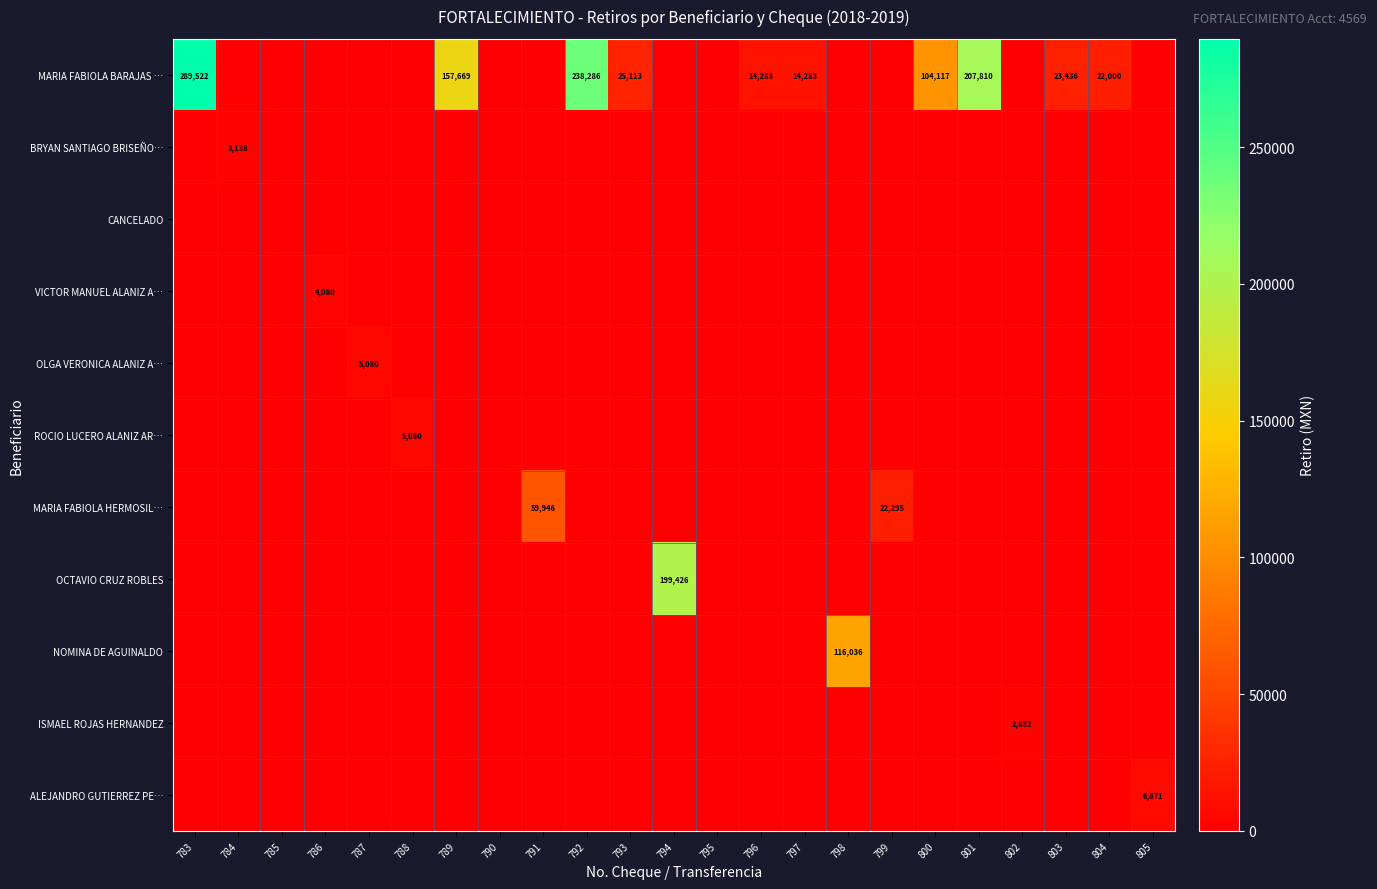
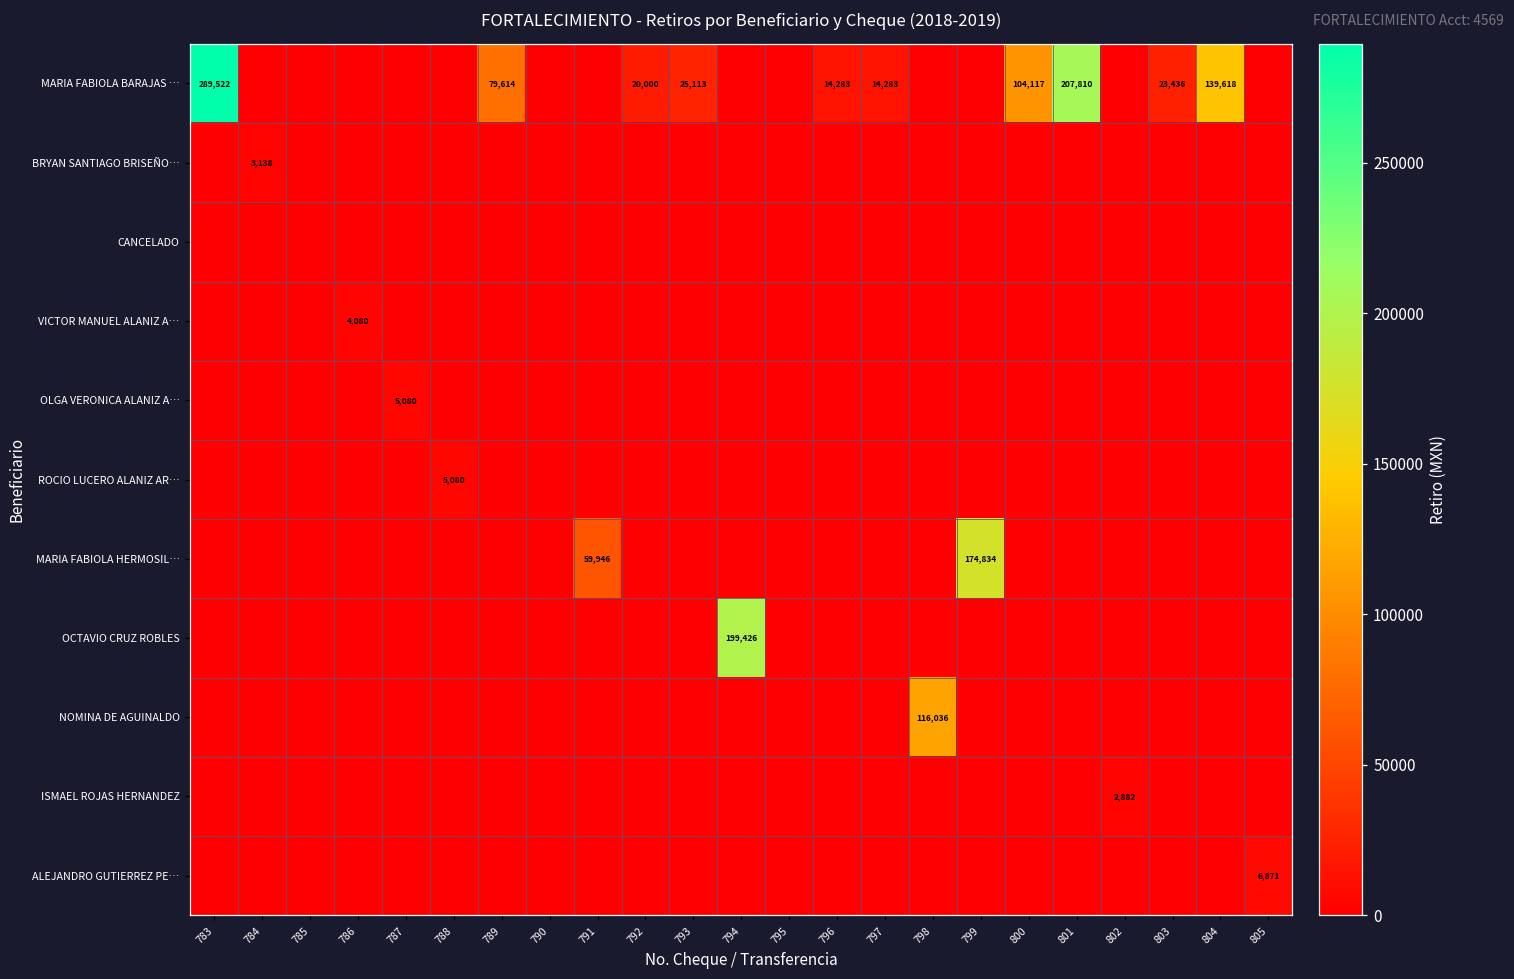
  {
    "MARIA FABIOLA BARAJAS …": {
      "783": "289,522",
-     "789": "157,669",
-     "792": "238,286",
+     "789": "79,614",
+     "792": "20,000",
      "793": "25,113",
      "796": "14,283",
      "797": "14,283",
      "800": "104,117",
      "801": "207,810",
      "803": "23,436",
-     "804": "22,000"
+     "804": "139,618"
    },
    "BRYAN SANTIAGO BRISEÑO…": {
      "784": "3,138"
    },
    "VICTOR MANUEL ALANIZ A…": {
      "786": "4,080"
    },
    "OLGA VERONICA ALANIZ A…": {
      "787": "5,080"
    },
    "ROCIO LUCERO ALANIZ AR…": {
      "788": "5,080"
    },
    "MARIA FABIOLA HERMOSIL…": {
      "791": "59,946",
-     "799": "22,295"
+     "799": "174,834"
    },
    "OCTAVIO CRUZ ROBLES": {
      "794": "199,426"
    },
    "NOMINA DE AGUINALDO": {
      "798": "116,036"
    },
    "ISMAEL ROJAS HERNANDEZ": {
      "802": "2,882"
    },
    "ALEJANDRO GUTIERREZ PE…": {
      "805": "6,871"
    }
  }
